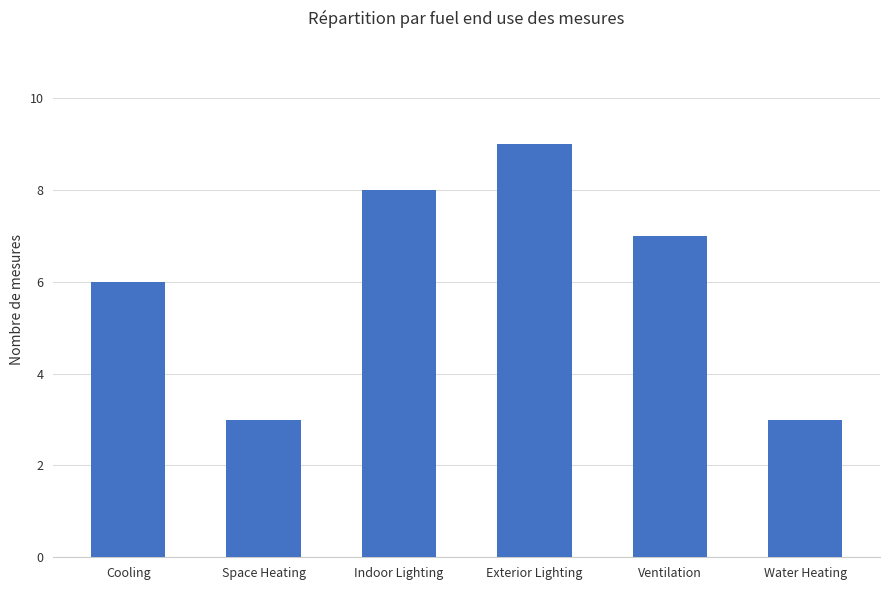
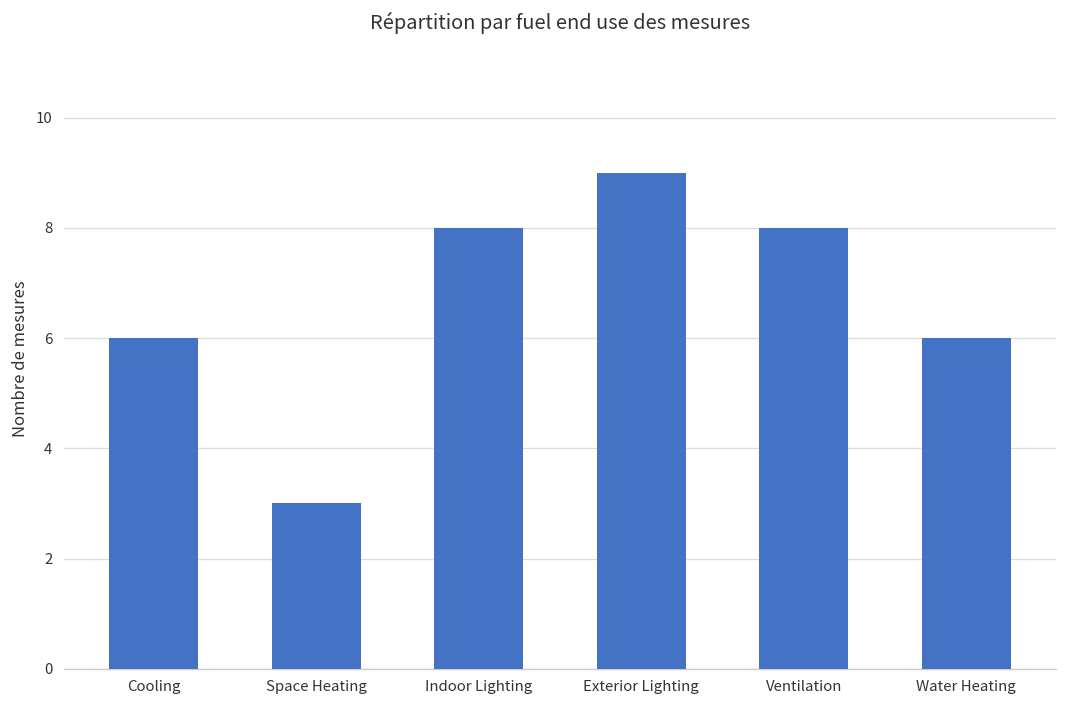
  {
    "Cooling": 6,
    "Space Heating": 3,
    "Indoor Lighting": 8,
    "Exterior Lighting": 9,
-   "Ventilation": 7,
-   "Water Heating": 3
+   "Ventilation": 8,
+   "Water Heating": 6
  }
